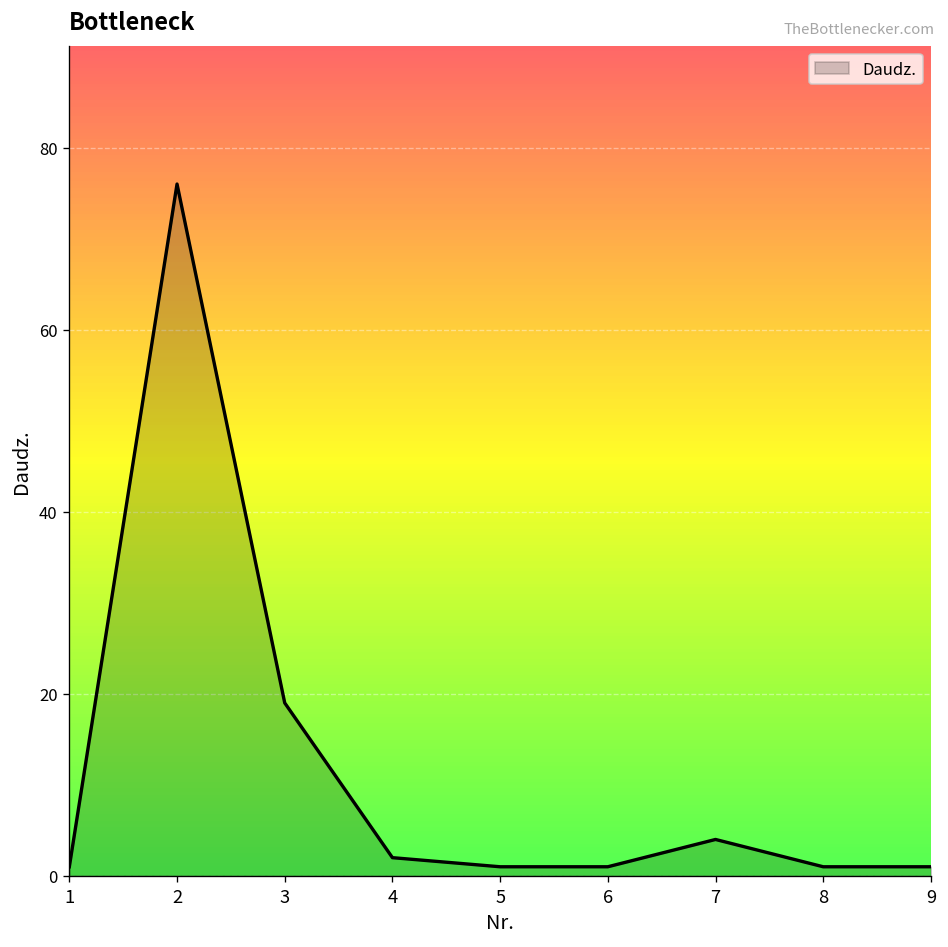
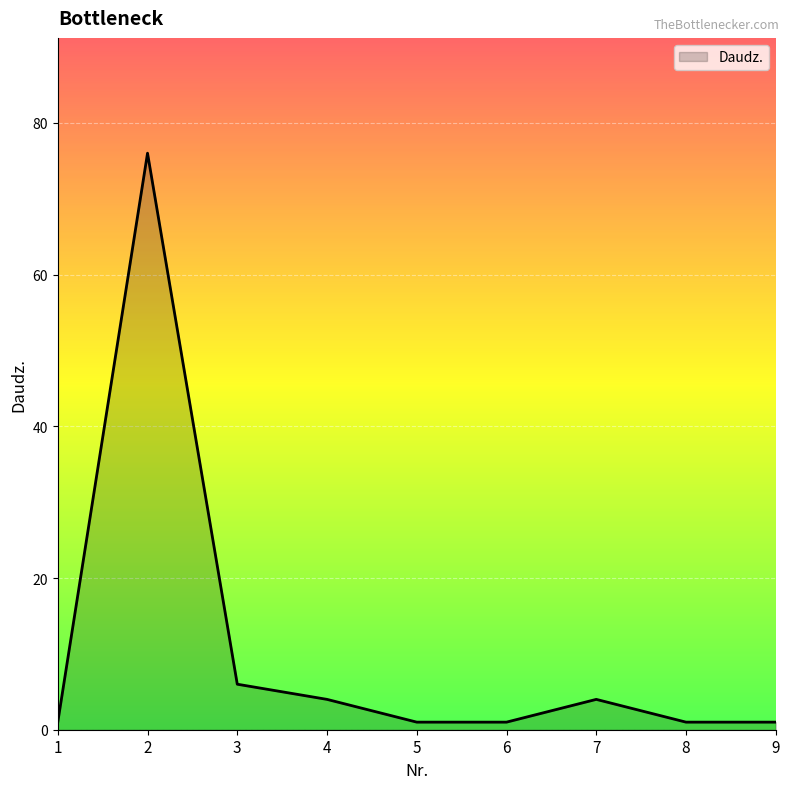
  {
    "1": 1,
    "2": 76,
-   "3": 19,
-   "4": 2,
+   "3": 6,
+   "4": 4,
    "5": 1,
    "6": 1,
    "7": 4,
    "8": 1,
    "9": 1
  }
